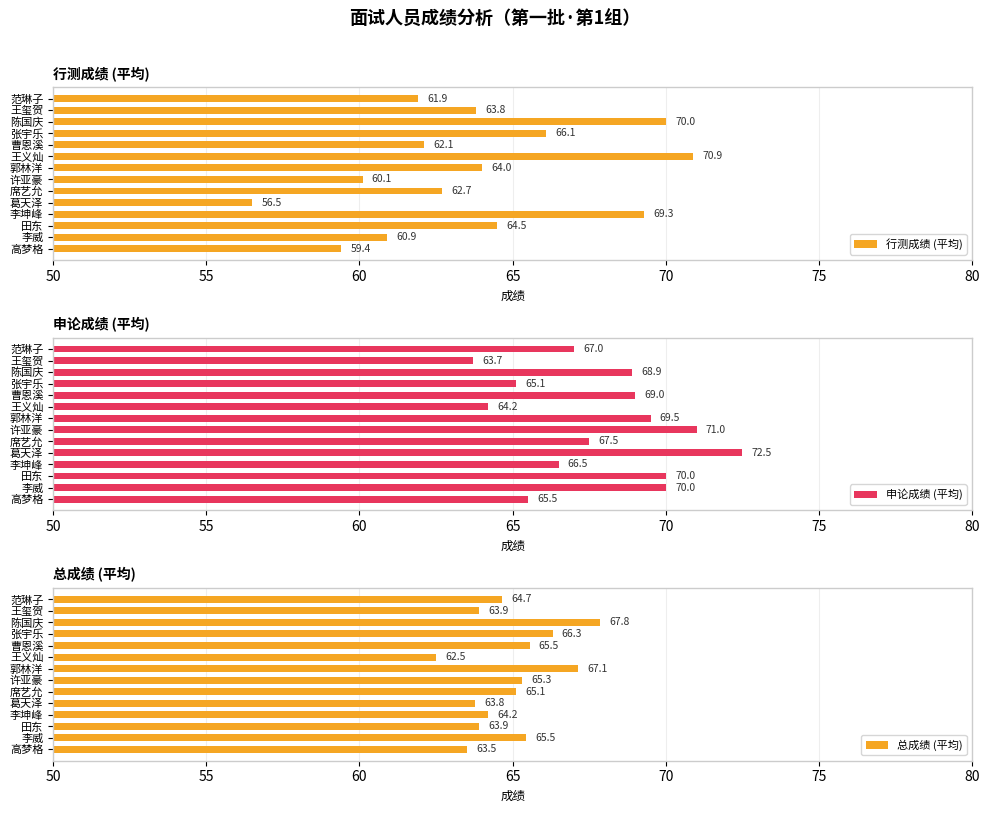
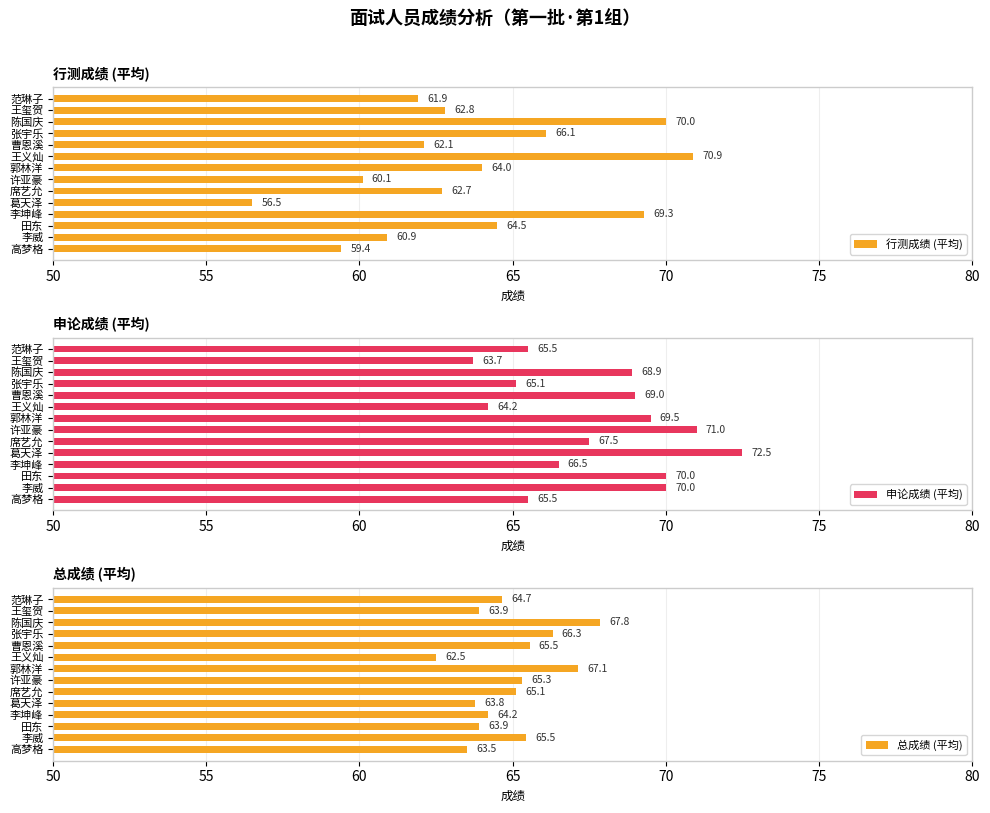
  {
    "行测成绩 (平均)": {
      "范琳子": 61.9,
-     "王玺贺": 63.8,
+     "王玺贺": 62.8,
      "陈国庆": 70.0,
      "张宇乐": 66.1,
      "曹恩溪": 62.1,
      "王义灿": 70.9,
      "郭林洋": 64.0,
      "许亚豪": 60.1,
      "席艺允": 62.7,
      "葛天泽": 56.5,
      "李坤峰": 69.3,
      "田东": 64.5,
      "李威": 60.9,
      "高梦格": 59.4
    },
    "申论成绩 (平均)": {
-     "范琳子": 67.0,
+     "范琳子": 65.5,
      "王玺贺": 63.7,
      "陈国庆": 68.9,
      "张宇乐": 65.1,
      "曹恩溪": 69.0,
      "王义灿": 64.2,
      "郭林洋": 69.5,
      "许亚豪": 71.0,
      "席艺允": 67.5,
      "葛天泽": 72.5,
      "李坤峰": 66.5,
      "田东": 70.0,
      "李威": 70.0,
      "高梦格": 65.5
    },
    "总成绩 (平均)": {
      "范琳子": 64.7,
      "王玺贺": 63.9,
      "陈国庆": 67.8,
      "张宇乐": 66.3,
      "曹恩溪": 65.5,
      "王义灿": 62.5,
      "郭林洋": 67.1,
      "许亚豪": 65.3,
      "席艺允": 65.1,
      "葛天泽": 63.8,
      "李坤峰": 64.2,
      "田东": 63.9,
      "李威": 65.5,
      "高梦格": 63.5
    }
  }
